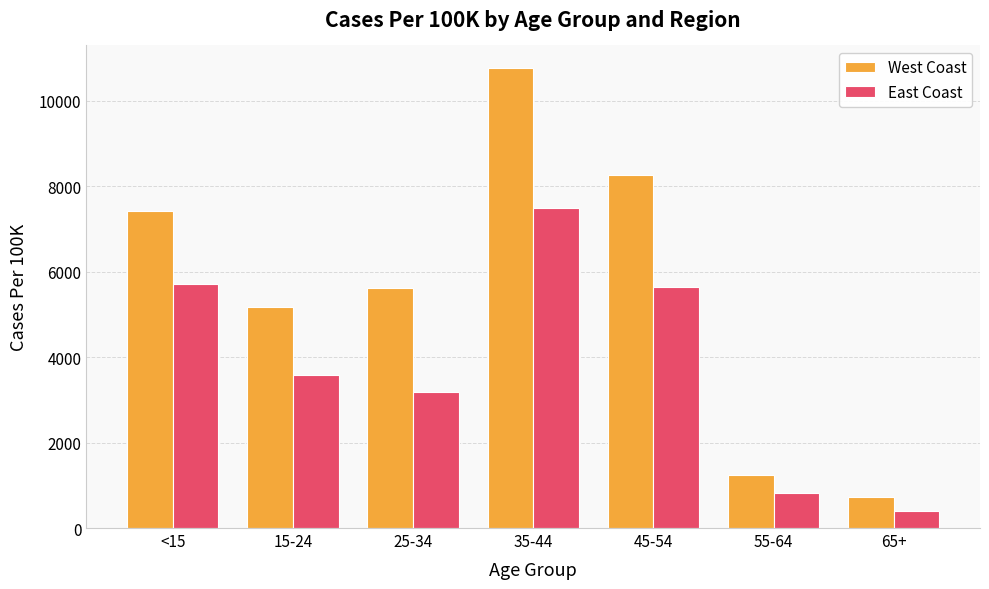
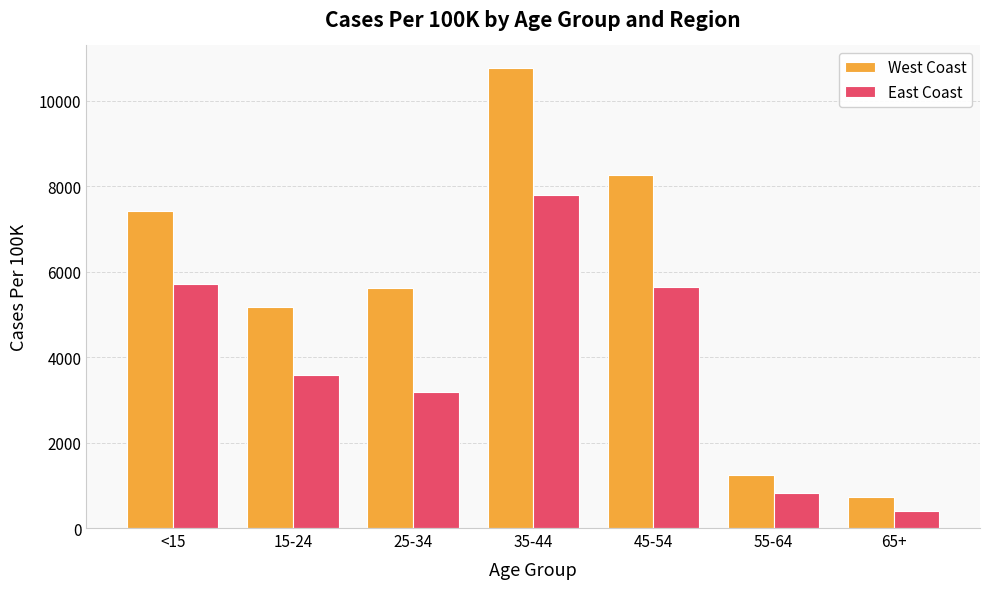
  {
    "West Coast": {
      "<15": 7400,
      "15-24": 5200,
      "25-34": 5600,
      "35-44": 10800,
      "45-54": 8300,
      "55-64": 1200,
      "65+": 700
    },
    "East Coast": {
      "<15": 5700,
      "15-24": 3600,
      "25-34": 3200,
-     "35-44": 7500,
+     "35-44": 7800,
      "45-54": 5600,
      "55-64": 800,
      "65+": 400
    }
  }
